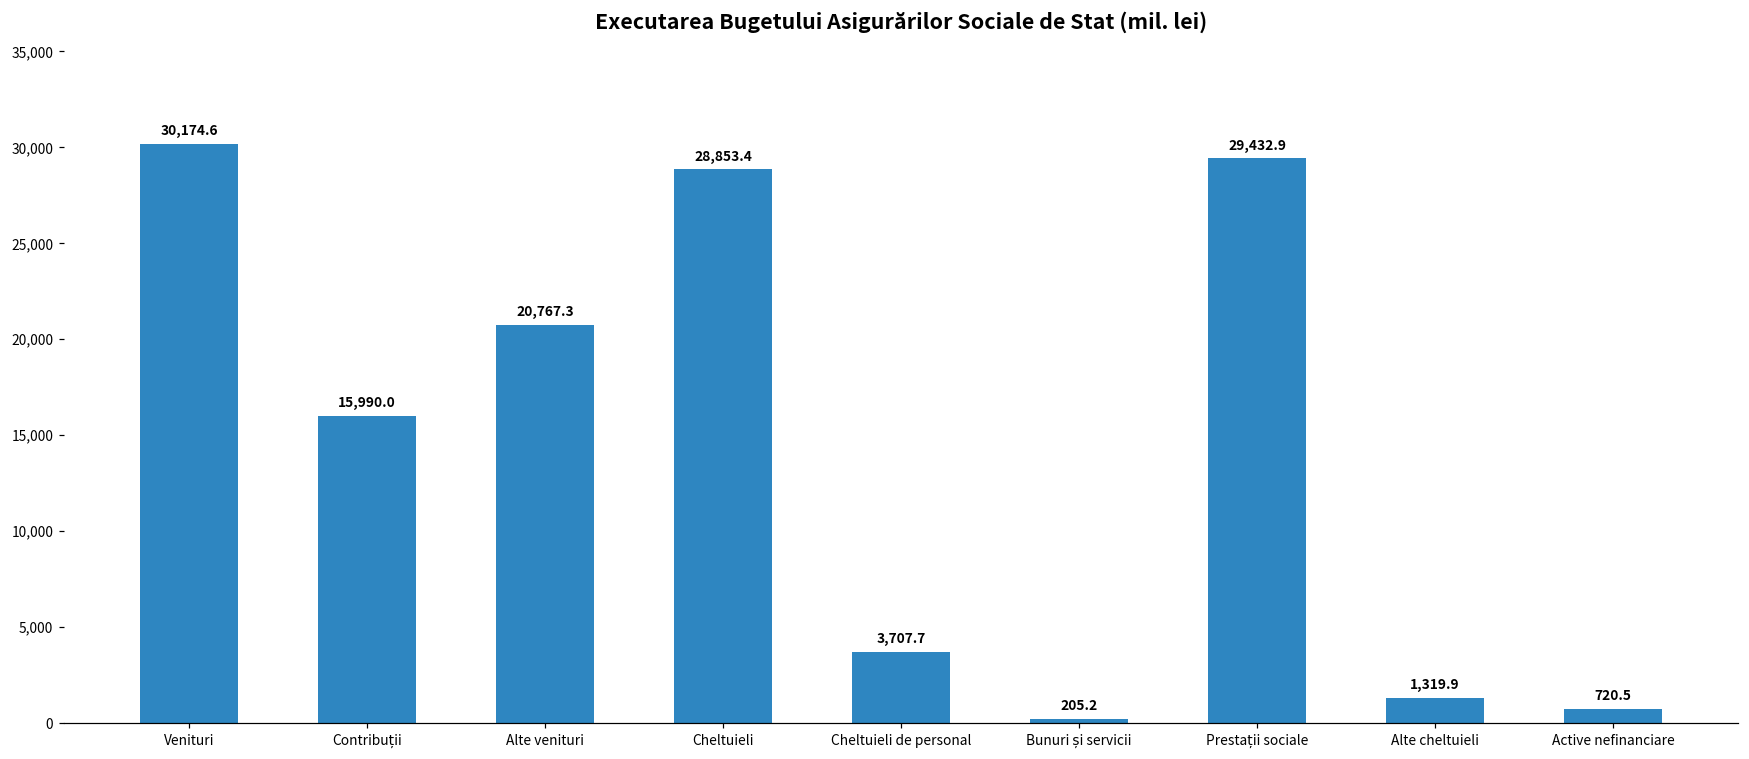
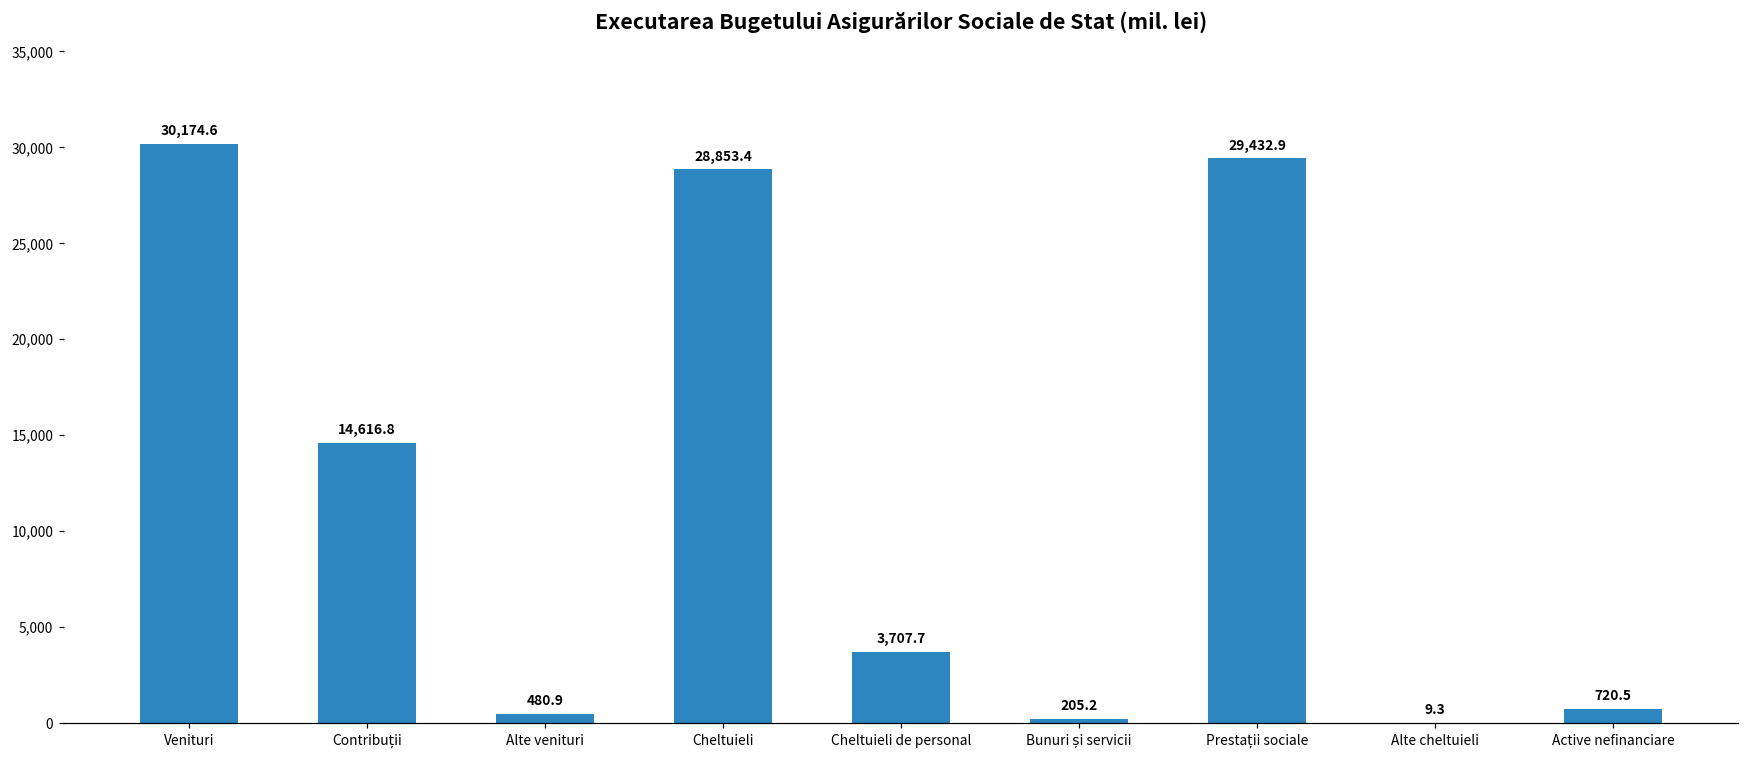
  {
    "Venituri": "30,174.6",
-   "Contribuții": "15,990.0",
-   "Alte venituri": "20,767.3",
+   "Contribuții": "14,616.8",
+   "Alte venituri": "480.9",
    "Cheltuieli": "28,853.4",
    "Cheltuieli de personal": "3,707.7",
    "Bunuri și servicii": "205.2",
    "Prestații sociale": "29,432.9",
-   "Alte cheltuieli": "1,319.9",
+   "Alte cheltuieli": "9.3",
    "Active nefinanciare": "720.5"
  }
